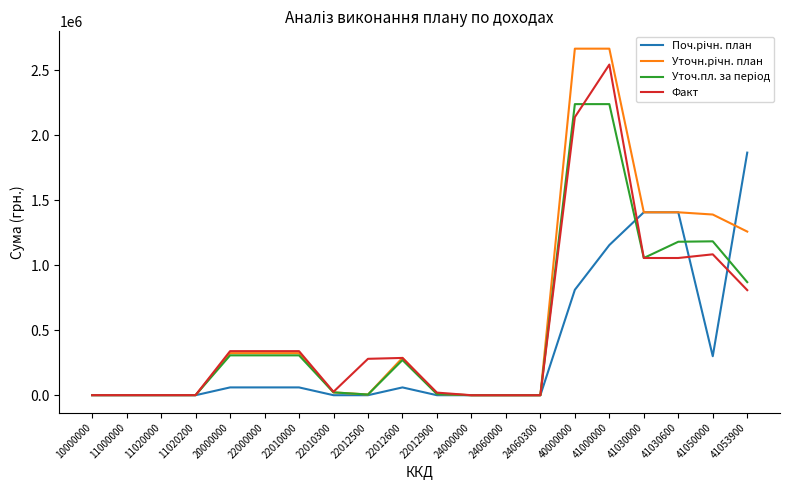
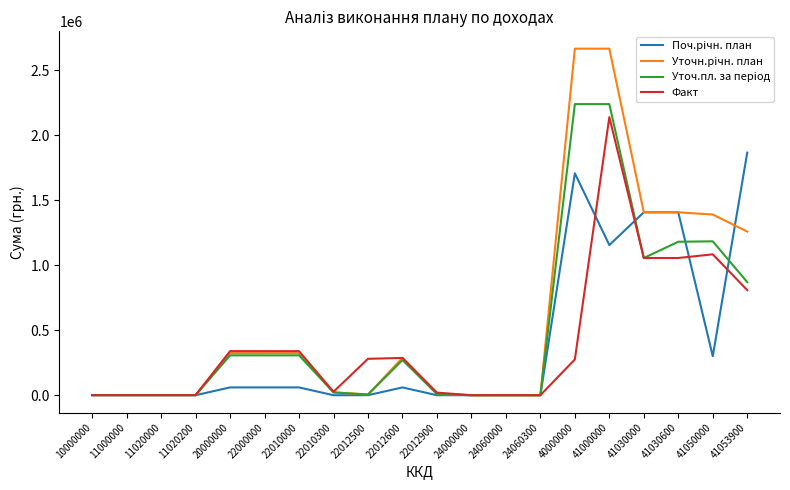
  {
    "Поч.річн. план": {
      "20000000": 60000,
      "22000000": 60000,
      "22010000": 60000,
      "22010300": 0,
      "22012600": 60000,
-     "40000000": 810000,
+     "40000000": 1710000,
      "41000000": 1160000,
      "41050000": 300000,
      "41053900": 1870000
    },
    "Уточн.річн. план": {
      "40000000": 2670000,
      "41000000": 2670000,
      "41050000": 1390000,
      "41053900": 1260000
    },
    "Уточ.пл. за період": {
      "40000000": 2240000,
      "41000000": 2240000,
      "41030600": 1180000,
      "41050000": 1180000,
      "41053900": 870000
    },
    "Факт": {
      "22012500": 280000,
-     "40000000": 2140000,
-     "41000000": 2540000,
+     "40000000": 280000,
+     "41000000": 2140000,
      "41030600": 1060000,
      "41050000": 1080000,
      "41053900": 810000
    }
  }
